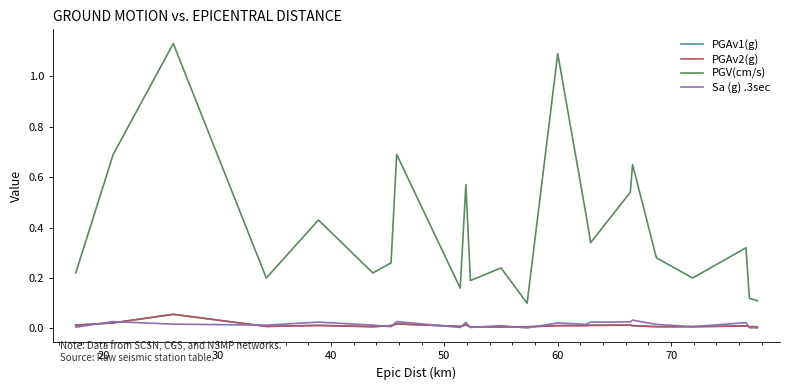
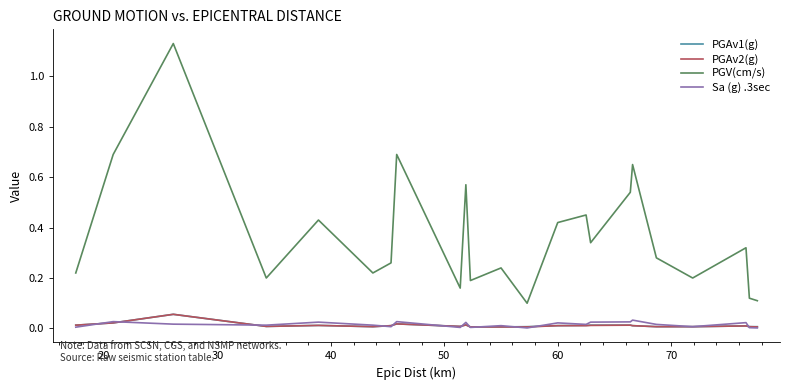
  {
    "PGV(cm/s)": {
-     "60": 1.09
+     "60": 0.42
    },
    "Sa (g) .3sec": {
      "60": 0.02
    }
  }
